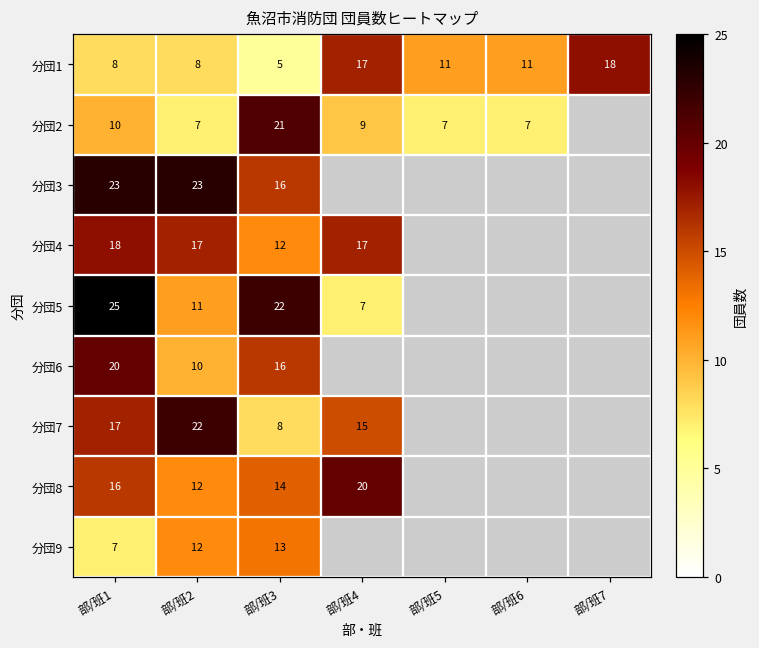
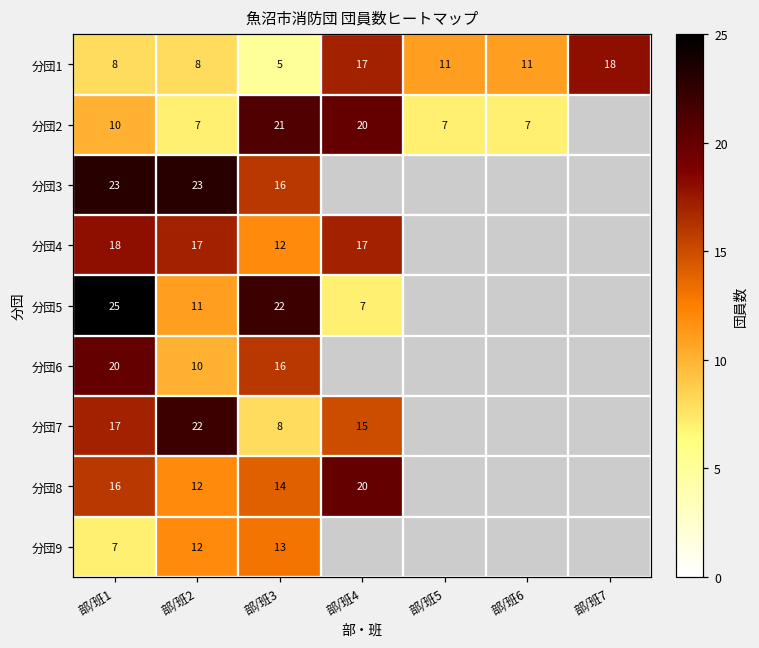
  {
    "分団1": {
      "部/班1": 8,
      "部/班2": 8,
      "部/班3": 5,
      "部/班4": 17,
      "部/班5": 11,
      "部/班6": 11,
      "部/班7": 18
    },
    "分団2": {
      "部/班1": 10,
      "部/班2": 7,
      "部/班3": 21,
-     "部/班4": 9,
+     "部/班4": 20,
      "部/班5": 7,
      "部/班6": 7
    },
    "分団3": {
      "部/班1": 23,
      "部/班2": 23,
      "部/班3": 16
    },
    "分団4": {
      "部/班1": 18,
      "部/班2": 17,
      "部/班3": 12,
      "部/班4": 17
    },
    "分団5": {
      "部/班1": 25,
      "部/班2": 11,
      "部/班3": 22,
      "部/班4": 7
    },
    "分団6": {
      "部/班1": 20,
      "部/班2": 10,
      "部/班3": 16
    },
    "分団7": {
      "部/班1": 17,
      "部/班2": 22,
      "部/班3": 8,
      "部/班4": 15
    },
    "分団8": {
      "部/班1": 16,
      "部/班2": 12,
      "部/班3": 14,
      "部/班4": 20
    },
    "分団9": {
      "部/班1": 7,
      "部/班2": 12,
      "部/班3": 13
    }
  }
